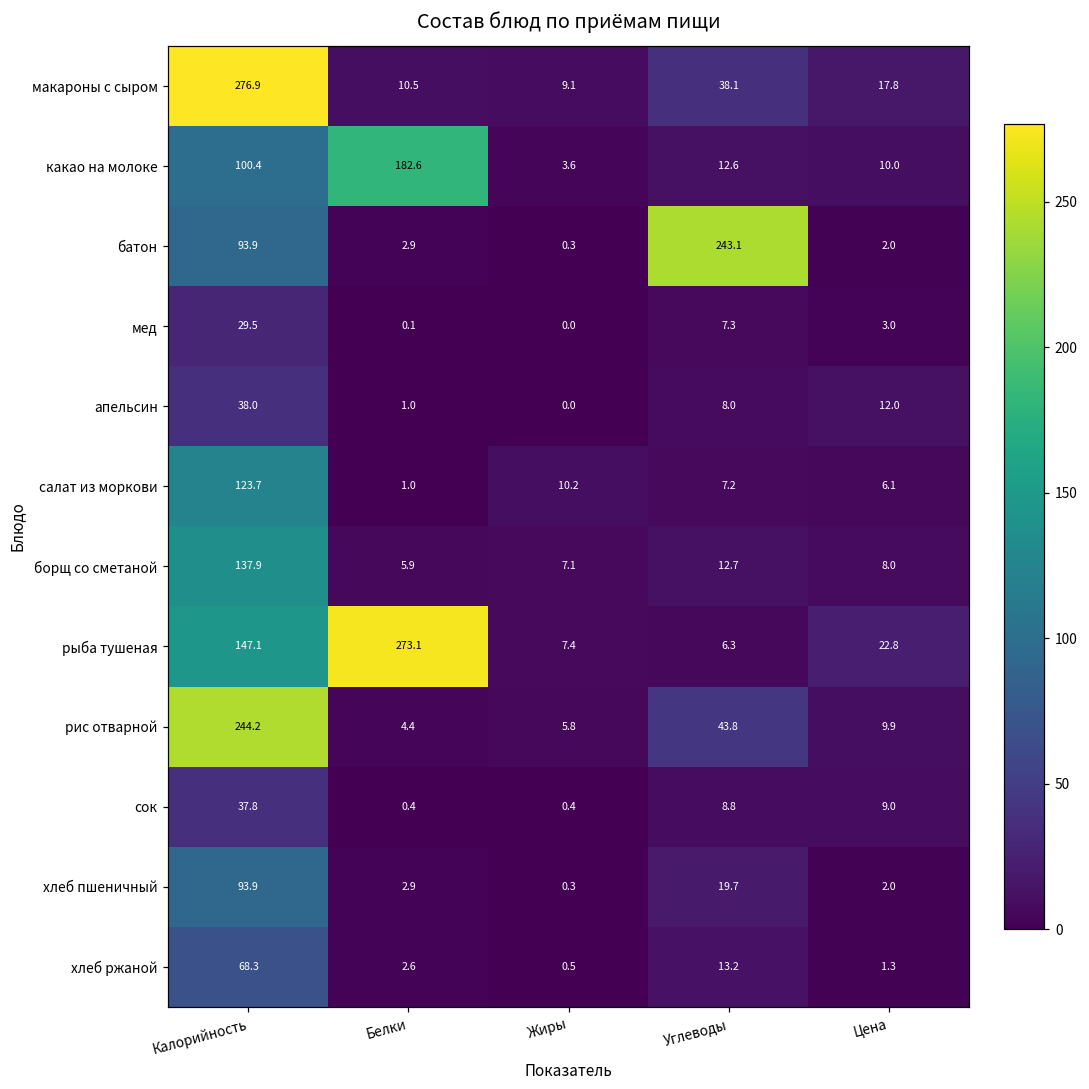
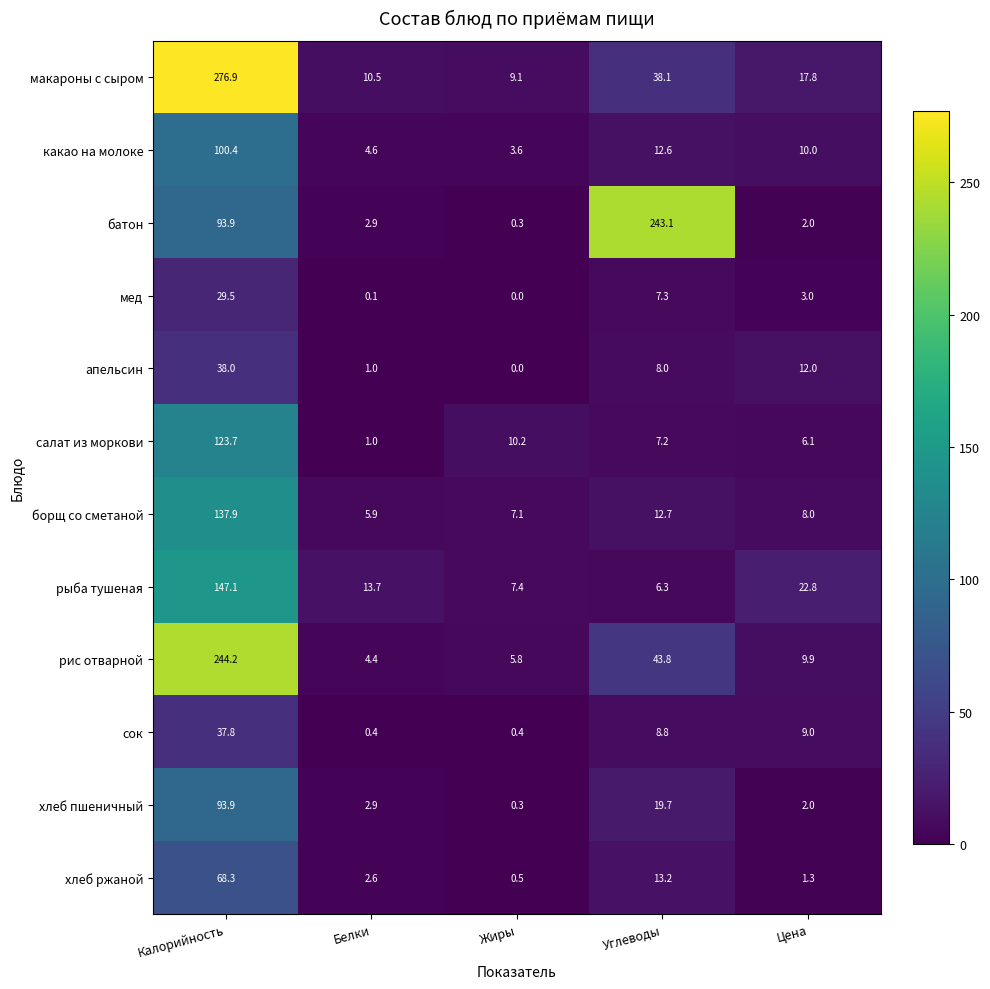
  {
    "макароны с сыром": {
      "Калорийность": 276.9,
      "Белки": 10.5,
      "Жиры": 9.1,
      "Углеводы": 38.1,
      "Цена": 17.8
    },
    "какао на молоке": {
      "Калорийность": 100.4,
-     "Белки": 182.6,
+     "Белки": 4.6,
      "Жиры": 3.6,
      "Углеводы": 12.6,
      "Цена": 10.0
    },
    "батон": {
      "Калорийность": 93.9,
      "Белки": 2.9,
      "Жиры": 0.3,
      "Углеводы": 243.1,
      "Цена": 2.0
    },
    "мед": {
      "Калорийность": 29.5,
      "Белки": 0.1,
      "Жиры": 0.0,
      "Углеводы": 7.3,
      "Цена": 3.0
    },
    "апельсин": {
      "Калорийность": 38.0,
      "Белки": 1.0,
      "Жиры": 0.0,
      "Углеводы": 8.0,
      "Цена": 12.0
    },
    "салат из моркови": {
      "Калорийность": 123.7,
      "Белки": 1.0,
      "Жиры": 10.2,
      "Углеводы": 7.2,
      "Цена": 6.1
    },
    "борщ со сметаной": {
      "Калорийность": 137.9,
      "Белки": 5.9,
      "Жиры": 7.1,
      "Углеводы": 12.7,
      "Цена": 8.0
    },
    "рыба тушеная": {
      "Калорийность": 147.1,
-     "Белки": 273.1,
+     "Белки": 13.7,
      "Жиры": 7.4,
      "Углеводы": 6.3,
      "Цена": 22.8
    },
    "рис отварной": {
      "Калорийность": 244.2,
      "Белки": 4.4,
      "Жиры": 5.8,
      "Углеводы": 43.8,
      "Цена": 9.9
    },
    "сок": {
      "Калорийность": 37.8,
      "Белки": 0.4,
      "Жиры": 0.4,
      "Углеводы": 8.8,
      "Цена": 9.0
    },
    "хлеб пшеничный": {
      "Калорийность": 93.9,
      "Белки": 2.9,
      "Жиры": 0.3,
      "Углеводы": 19.7,
      "Цена": 2.0
    },
    "хлеб ржаной": {
      "Калорийность": 68.3,
      "Белки": 2.6,
      "Жиры": 0.5,
      "Углеводы": 13.2,
      "Цена": 1.3
    }
  }
